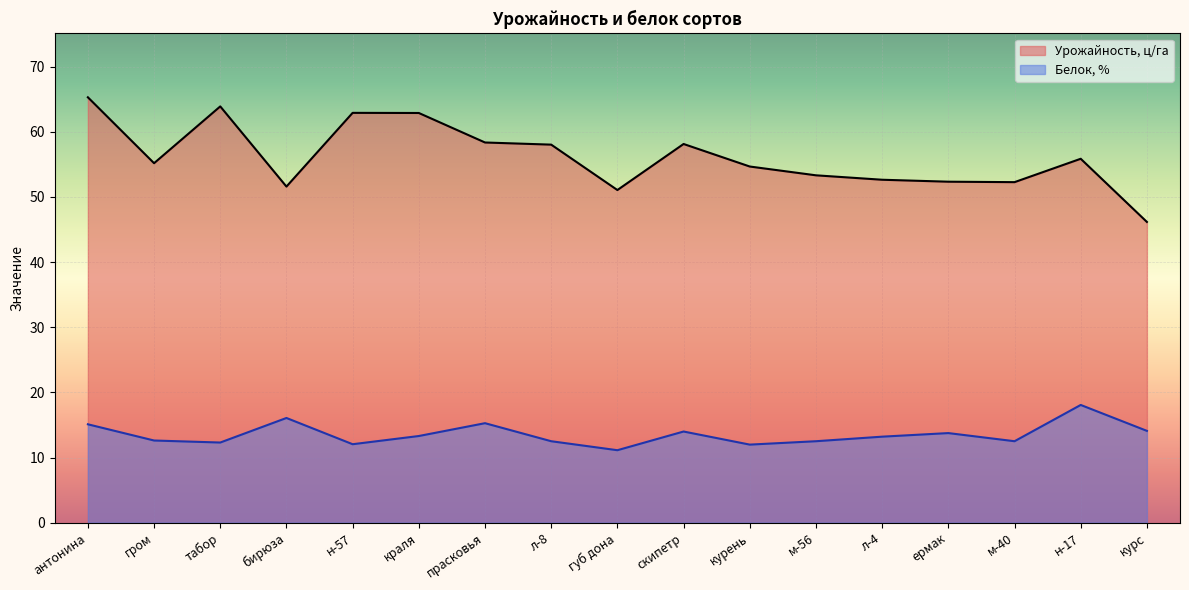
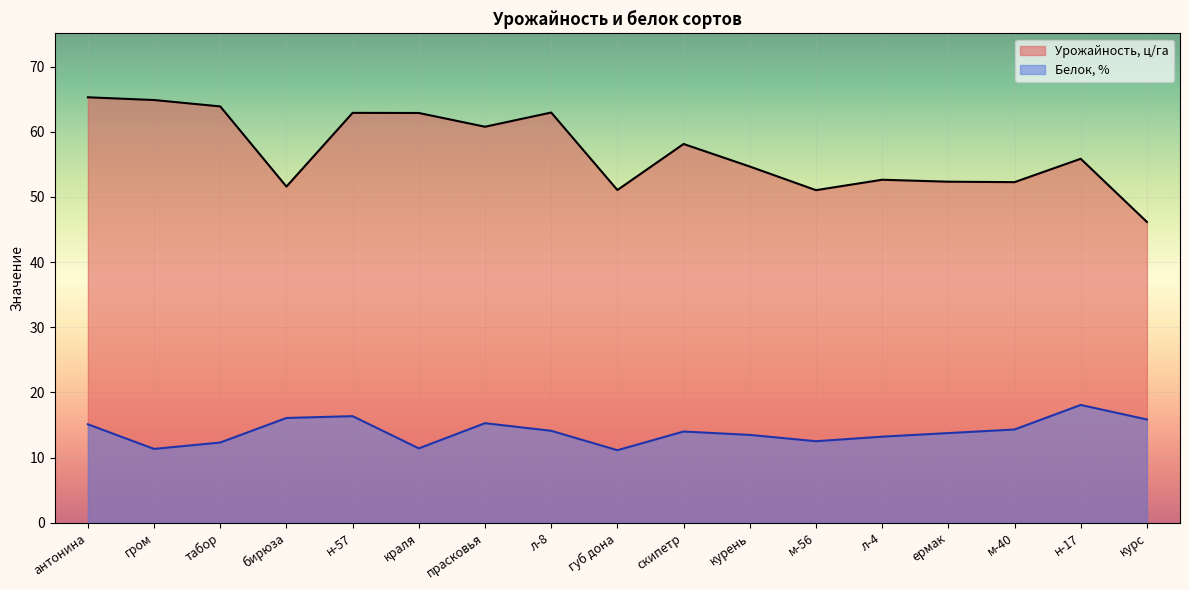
  {
    "Урожайность, ц/га": {
      "антонина": 65,
-     "гром": 55,
+     "гром": 65,
      "табор": 64,
      "бирюза": 52,
      "н-57": 63,
      "краля": 63,
-     "прасковья": 58,
-     "л-8": 58,
+     "прасковья": 61,
+     "л-8": 63,
      "губ дона": 51,
      "скипетр": 58,
      "курень": 55,
-     "м-56": 53,
+     "м-56": 51,
      "л-4": 53,
      "ермак": 52,
      "м-40": 52,
      "н-17": 56,
      "курс": 46
    },
    "Белок, %": {
      "антонина": 15,
-     "гром": 13,
+     "гром": 11,
      "табор": 12,
      "бирюза": 16,
-     "н-57": 12,
-     "краля": 13,
+     "н-57": 16,
+     "краля": 11,
      "прасковья": 15,
-     "л-8": 13,
+     "л-8": 14,
      "губ дона": 11,
      "скипетр": 14,
-     "курень": 12,
+     "курень": 13,
      "м-56": 13,
      "л-4": 13,
      "ермак": 14,
-     "м-40": 13,
+     "м-40": 14,
      "н-17": 18,
-     "курс": 14
+     "курс": 16
    }
  }
